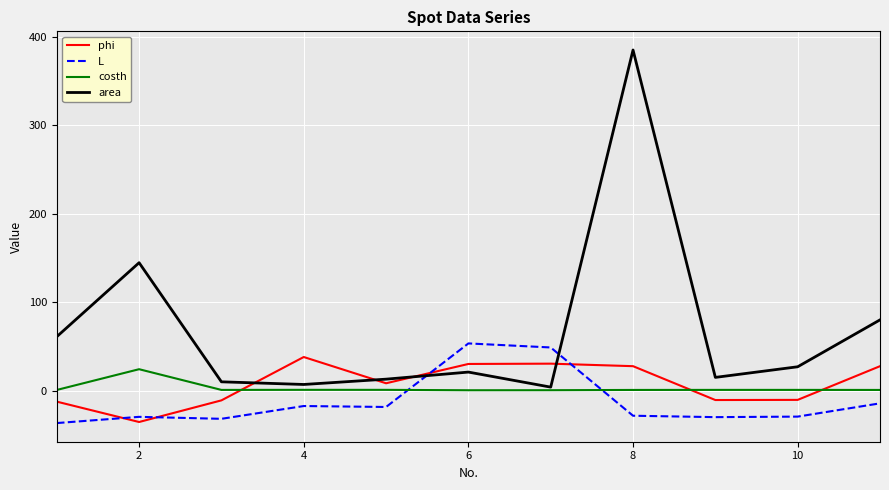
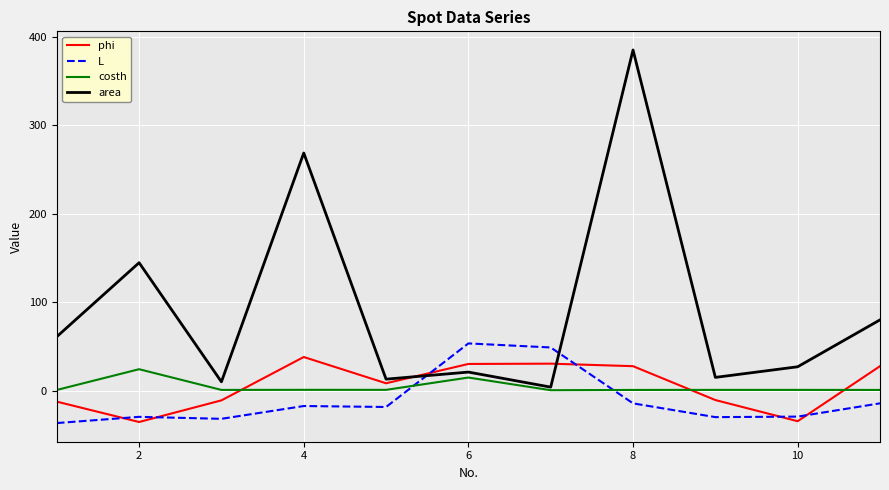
  {
    "phi": {
      "2": -40,
      "4": 40,
      "6": 30,
      "8": 30,
-     "10": -10
+     "10": -30
    },
    "L": {
      "2": -30,
      "4": -20,
      "6": 50,
-     "8": -30,
+     "8": -10,
      "10": -30
    },
    "costh": {
      "2": 20,
      "4": 0,
-     "6": 0,
+     "6": 10,
      "8": 0,
      "10": 0
    },
    "area": {
      "2": 140,
-     "4": 10,
+     "4": 270,
      "6": 20,
      "8": 390,
      "10": 30
    }
  }
